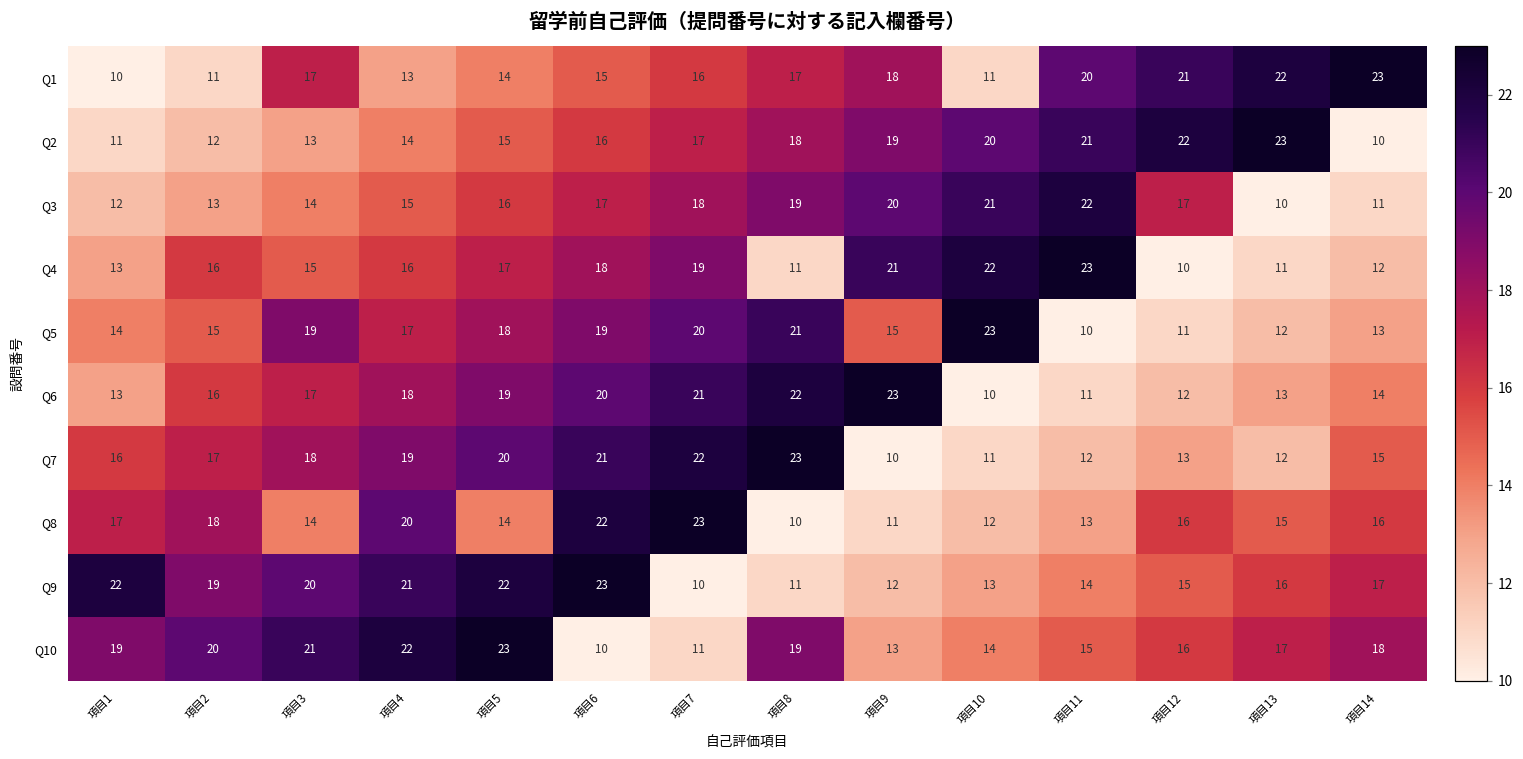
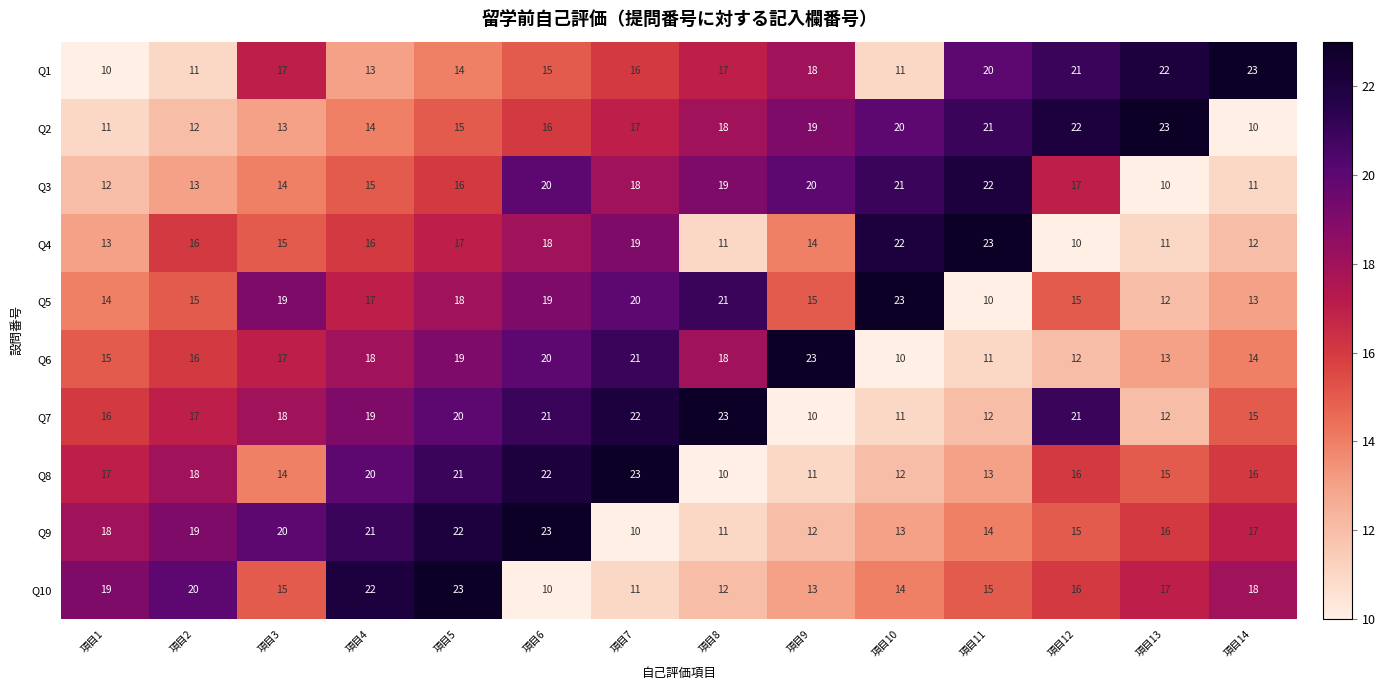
  {
    "Q1": {
      "項目1": 10,
      "項目2": 11,
      "項目3": 17,
      "項目4": 13,
      "項目5": 14,
      "項目6": 15,
      "項目7": 16,
      "項目8": 17,
      "項目9": 18,
      "項目10": 11,
      "項目11": 20,
      "項目12": 21,
      "項目13": 22,
      "項目14": 23
    },
    "Q2": {
      "項目1": 11,
      "項目2": 12,
      "項目3": 13,
      "項目4": 14,
      "項目5": 15,
      "項目6": 16,
      "項目7": 17,
      "項目8": 18,
      "項目9": 19,
      "項目10": 20,
      "項目11": 21,
      "項目12": 22,
      "項目13": 23,
      "項目14": 10
    },
    "Q3": {
      "項目1": 12,
      "項目2": 13,
      "項目3": 14,
      "項目4": 15,
      "項目5": 16,
-     "項目6": 17,
+     "項目6": 20,
      "項目7": 18,
      "項目8": 19,
      "項目9": 20,
      "項目10": 21,
      "項目11": 22,
      "項目12": 17,
      "項目13": 10,
      "項目14": 11
    },
    "Q4": {
      "項目1": 13,
      "項目2": 16,
      "項目3": 15,
      "項目4": 16,
      "項目5": 17,
      "項目6": 18,
      "項目7": 19,
      "項目8": 11,
-     "項目9": 21,
+     "項目9": 14,
      "項目10": 22,
      "項目11": 23,
      "項目12": 10,
      "項目13": 11,
      "項目14": 12
    },
    "Q5": {
      "項目1": 14,
      "項目2": 15,
      "項目3": 19,
      "項目4": 17,
      "項目5": 18,
      "項目6": 19,
      "項目7": 20,
      "項目8": 21,
      "項目9": 15,
      "項目10": 23,
      "項目11": 10,
-     "項目12": 11,
+     "項目12": 15,
      "項目13": 12,
      "項目14": 13
    },
    "Q6": {
-     "項目1": 13,
+     "項目1": 15,
      "項目2": 16,
      "項目3": 17,
      "項目4": 18,
      "項目5": 19,
      "項目6": 20,
      "項目7": 21,
-     "項目8": 22,
+     "項目8": 18,
      "項目9": 23,
      "項目10": 10,
      "項目11": 11,
      "項目12": 12,
      "項目13": 13,
      "項目14": 14
    },
    "Q7": {
      "項目1": 16,
      "項目2": 17,
      "項目3": 18,
      "項目4": 19,
      "項目5": 20,
      "項目6": 21,
      "項目7": 22,
      "項目8": 23,
      "項目9": 10,
      "項目10": 11,
      "項目11": 12,
-     "項目12": 13,
+     "項目12": 21,
      "項目13": 12,
      "項目14": 15
    },
    "Q8": {
      "項目1": 17,
      "項目2": 18,
      "項目3": 14,
      "項目4": 20,
-     "項目5": 14,
+     "項目5": 21,
      "項目6": 22,
      "項目7": 23,
      "項目8": 10,
      "項目9": 11,
      "項目10": 12,
      "項目11": 13,
      "項目12": 16,
      "項目13": 15,
      "項目14": 16
    },
    "Q9": {
-     "項目1": 22,
+     "項目1": 18,
      "項目2": 19,
      "項目3": 20,
      "項目4": 21,
      "項目5": 22,
      "項目6": 23,
      "項目7": 10,
      "項目8": 11,
      "項目9": 12,
      "項目10": 13,
      "項目11": 14,
      "項目12": 15,
      "項目13": 16,
      "項目14": 17
    },
    "Q10": {
      "項目1": 19,
      "項目2": 20,
-     "項目3": 21,
+     "項目3": 15,
      "項目4": 22,
      "項目5": 23,
      "項目6": 10,
      "項目7": 11,
-     "項目8": 19,
+     "項目8": 12,
      "項目9": 13,
      "項目10": 14,
      "項目11": 15,
      "項目12": 16,
      "項目13": 17,
      "項目14": 18
    }
  }
